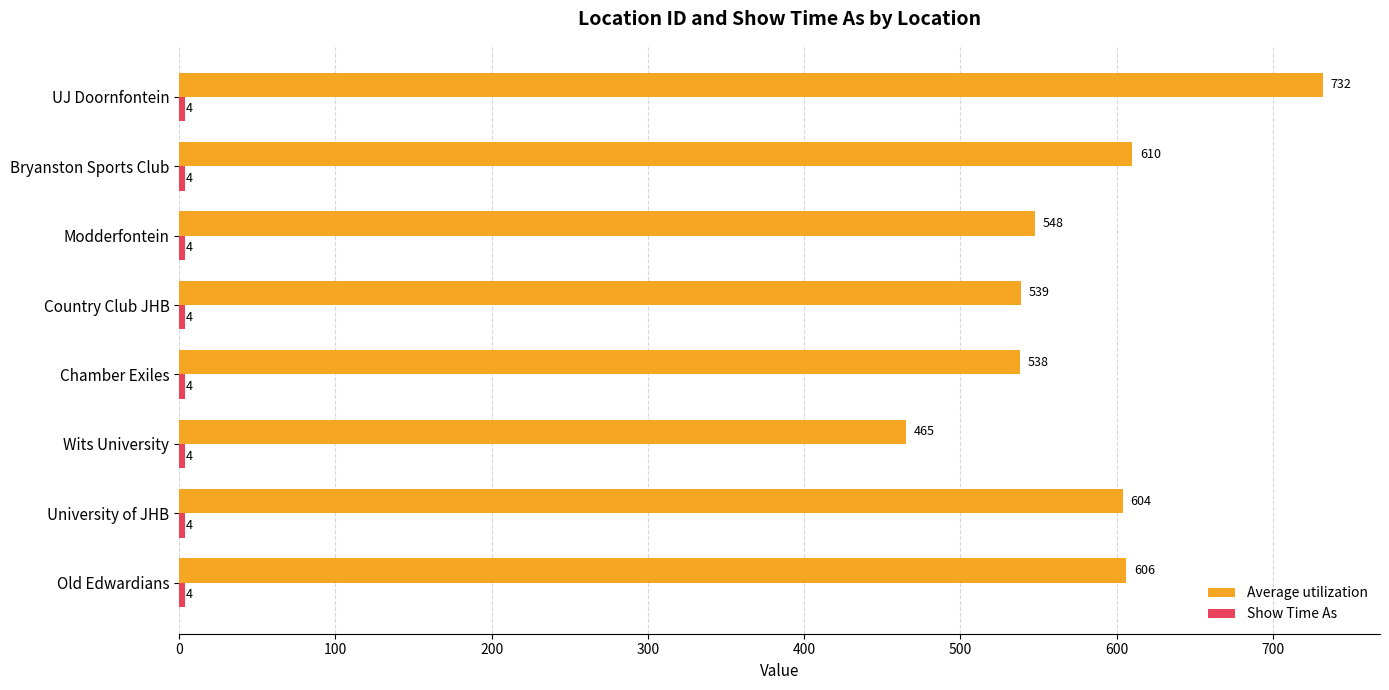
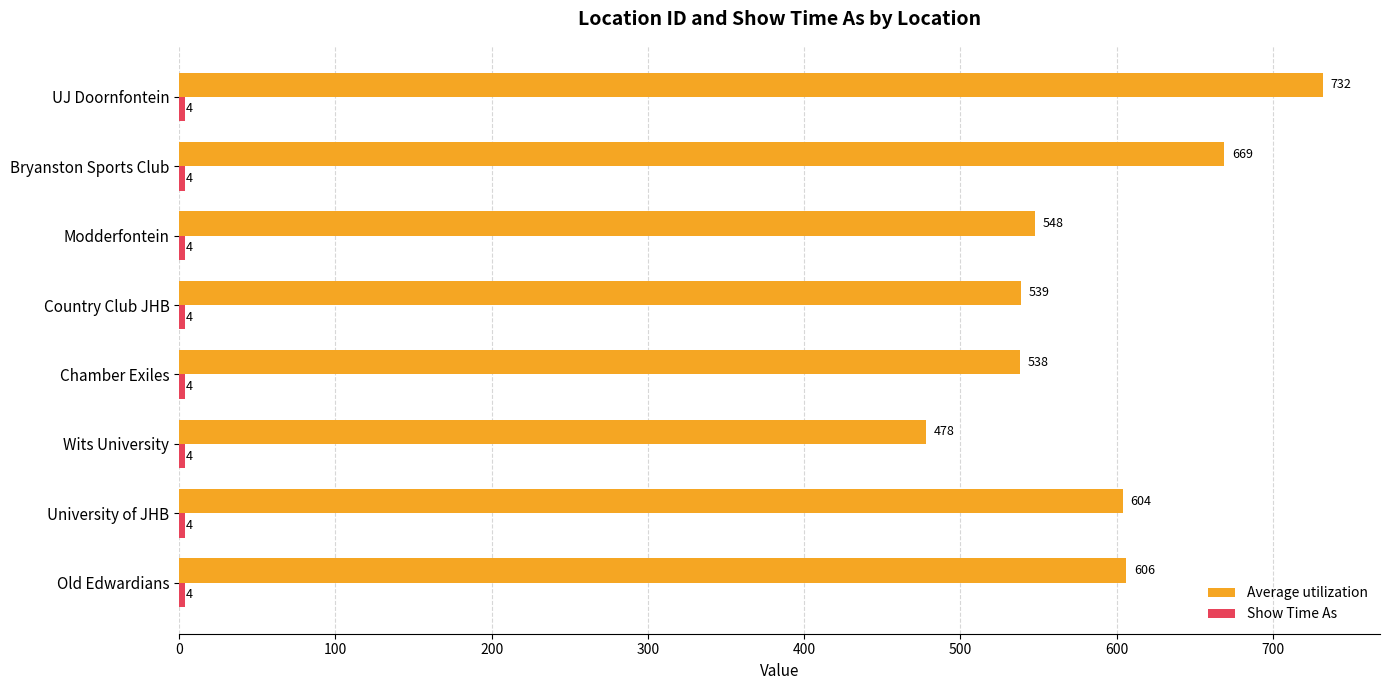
  {
    "Average utilization": {
      "UJ Doornfontein": 732,
-     "Bryanston Sports Club": 610,
+     "Bryanston Sports Club": 669,
      "Modderfontein": 548,
      "Country Club JHB": 539,
      "Chamber Exiles": 538,
-     "Wits University": 465,
+     "Wits University": 478,
      "University of JHB": 604,
      "Old Edwardians": 606
    },
    "Show Time As": {
      "UJ Doornfontein": 4,
      "Bryanston Sports Club": 4,
      "Modderfontein": 4,
      "Country Club JHB": 4,
      "Chamber Exiles": 4,
      "Wits University": 4,
      "University of JHB": 4,
      "Old Edwardians": 4
    }
  }
